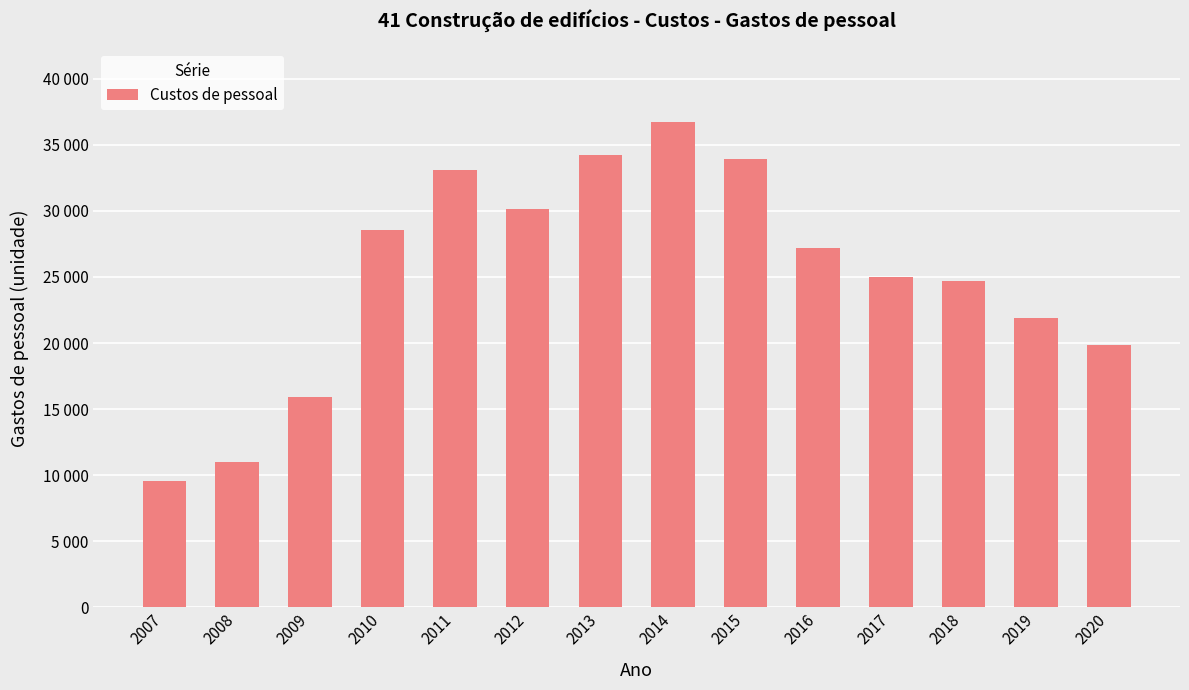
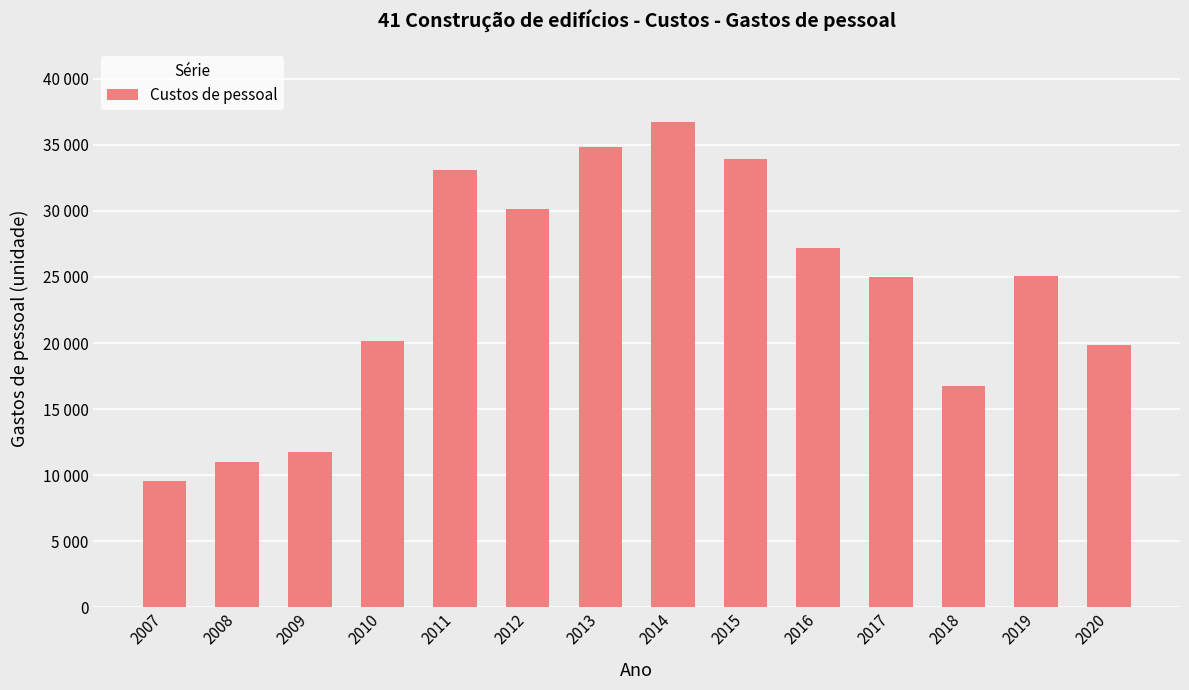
  {
    "2007": 9600,
    "2008": 11000,
-   "2009": 15900,
-   "2010": 28500,
+   "2009": 11800,
+   "2010": 20200,
    "2011": 33100,
    "2012": 30100,
-   "2013": 34200,
+   "2013": 34800,
    "2014": 36800,
    "2015": 33900,
    "2016": 27200,
    "2017": 25000,
-   "2018": 24700,
-   "2019": 21900,
+   "2018": 16700,
+   "2019": 25100,
    "2020": 19900
  }
